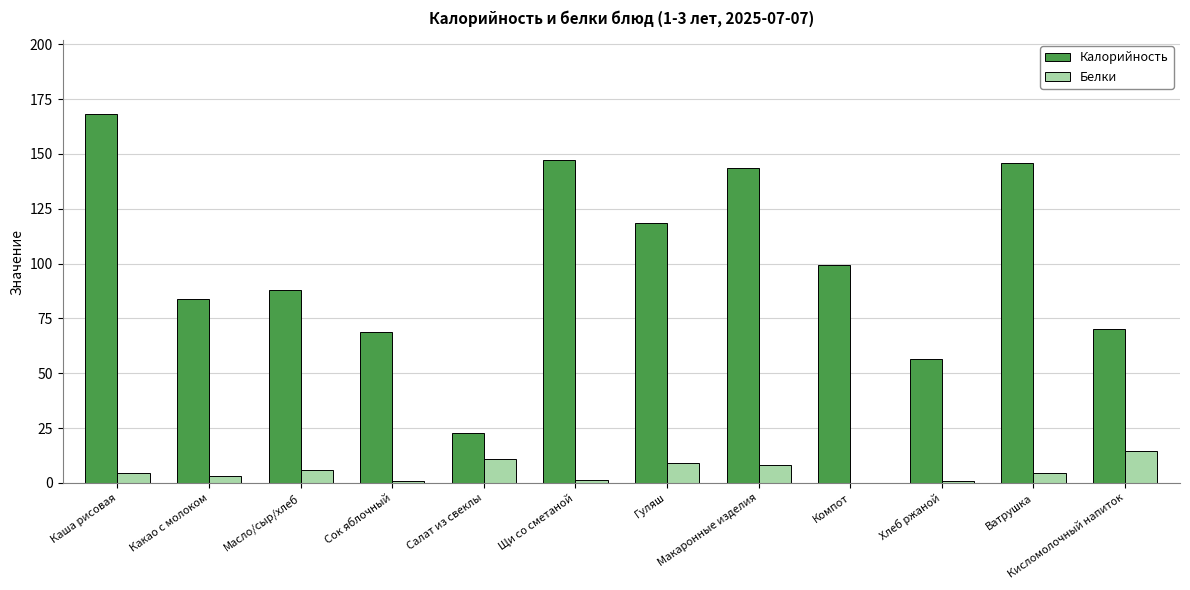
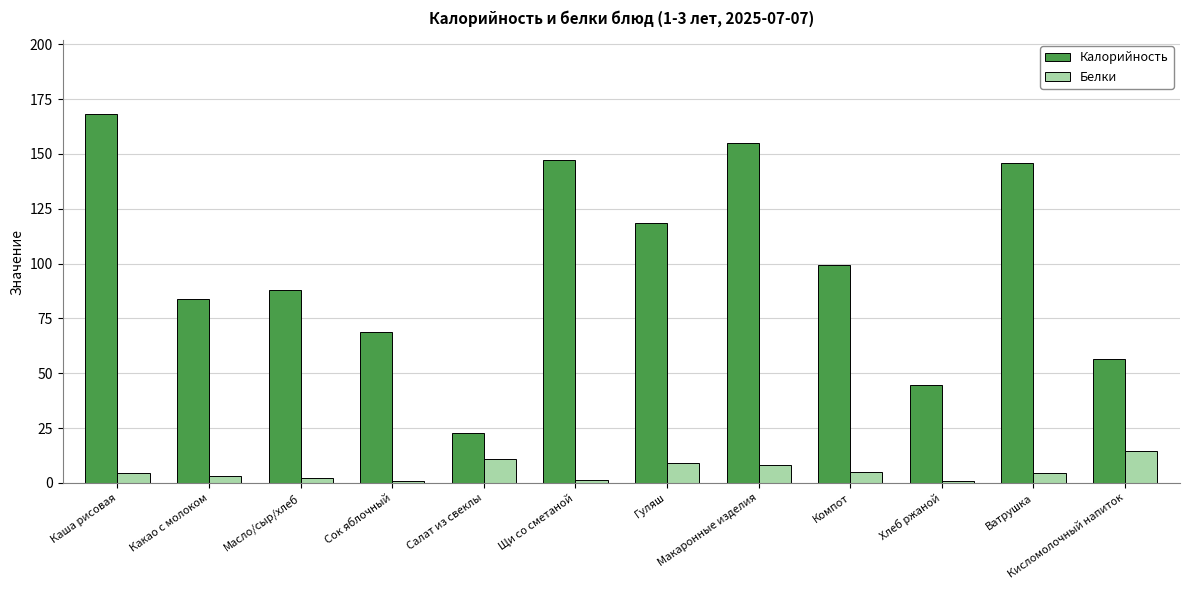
  {
    "Калорийность": {
      "Каша рисовая": 168,
      "Какао с молоком": 84,
      "Масло/сыр/хлеб": 88,
      "Сок яблочный": 69,
      "Салат из свеклы": 23,
      "Щи со сметаной": 147,
      "Гуляш": 119,
-     "Макаронные изделия": 144,
+     "Макаронные изделия": 155,
      "Компот": 99,
-     "Хлеб ржаной": 57,
+     "Хлеб ржаной": 45,
      "Ватрушка": 146,
-     "Кисломолочный напиток": 70
+     "Кисломолочный напиток": 57
    },
    "Белки": {
      "Каша рисовая": 5,
      "Какао с молоком": 3,
-     "Масло/сыр/хлеб": 6,
+     "Масло/сыр/хлеб": 2,
      "Салат из свеклы": 11,
      "Щи со сметаной": 1,
      "Гуляш": 9,
      "Макаронные изделия": 8,
-     "Компот": 0,
+     "Компот": 5,
      "Ватрушка": 5,
      "Кисломолочный напиток": 15
    }
  }
